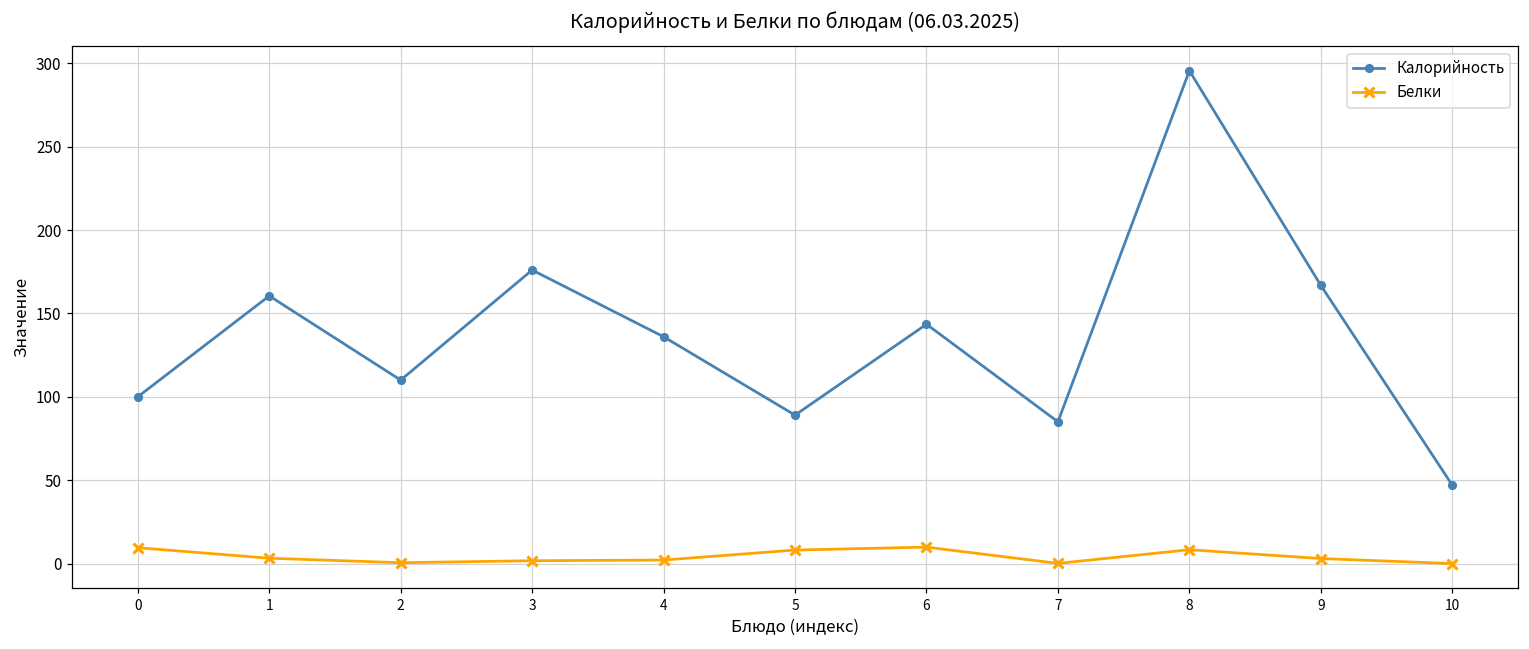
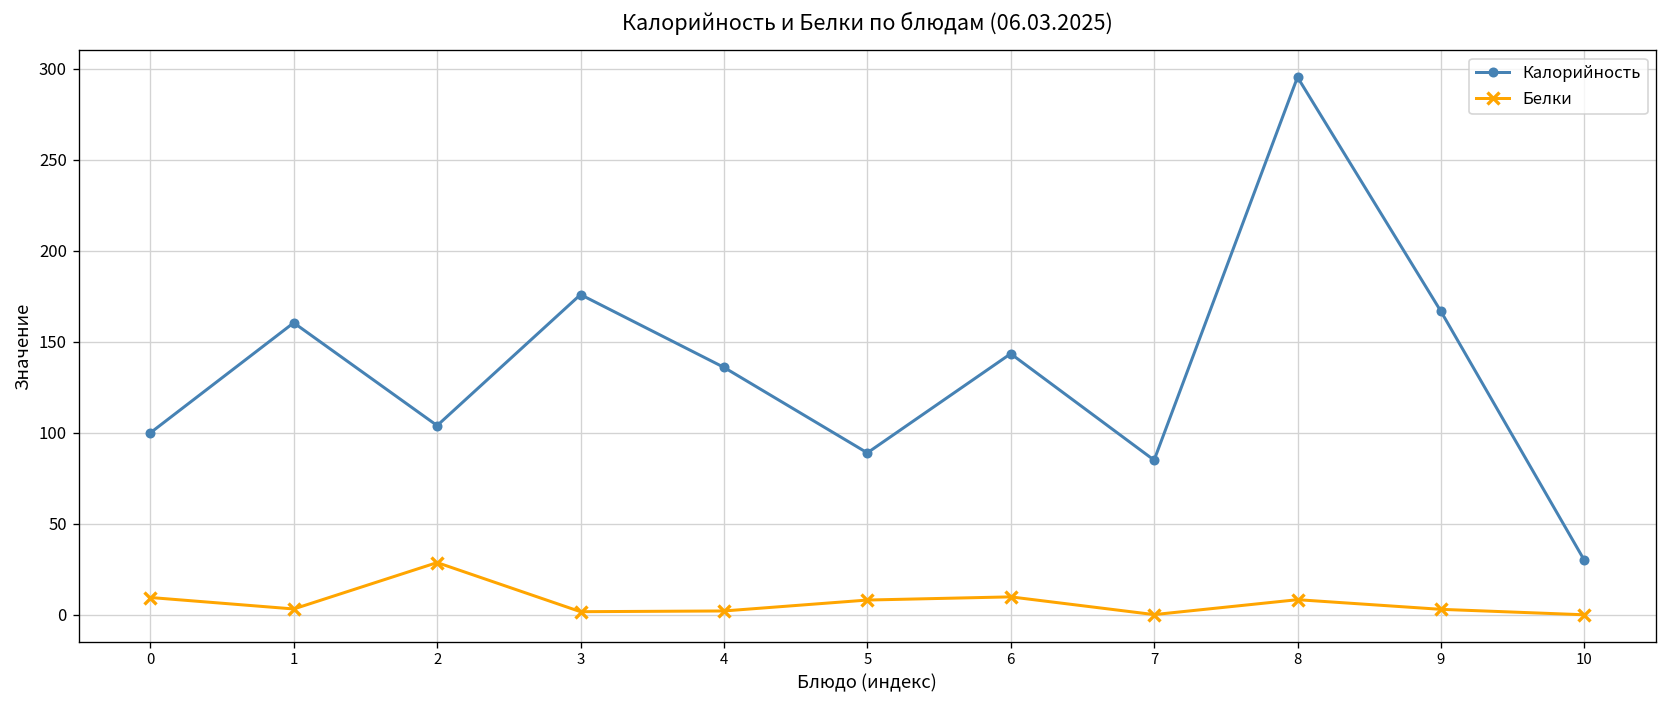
  {
    "Калорийность": {
      "0": 100,
      "1": 161,
-     "2": 110,
+     "2": 104,
      "3": 176,
      "4": 136,
      "5": 89,
      "6": 144,
      "7": 85,
      "8": 296,
      "9": 167,
-     "10": 47
+     "10": 30
    },
    "Белки": {
      "0": 10,
      "1": 3,
-     "2": 1,
+     "2": 29,
      "3": 2,
      "4": 2,
      "5": 8,
      "6": 10,
      "7": 0,
      "8": 8,
      "9": 3,
      "10": 0
    }
  }
